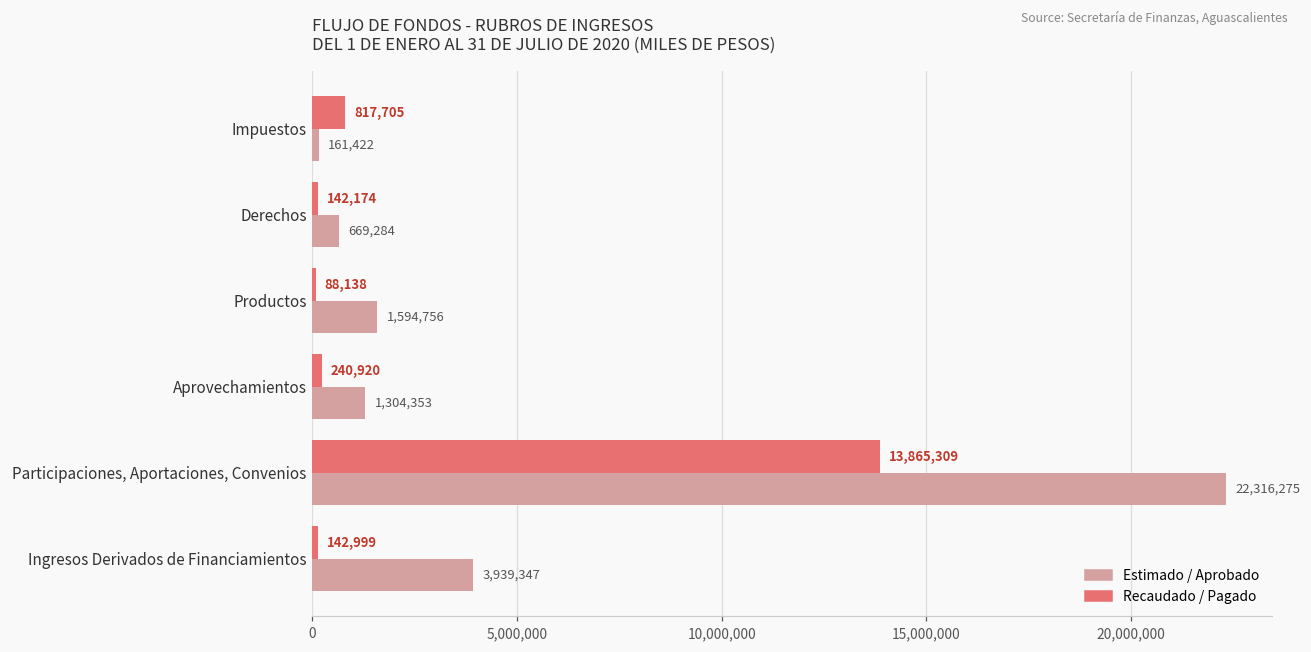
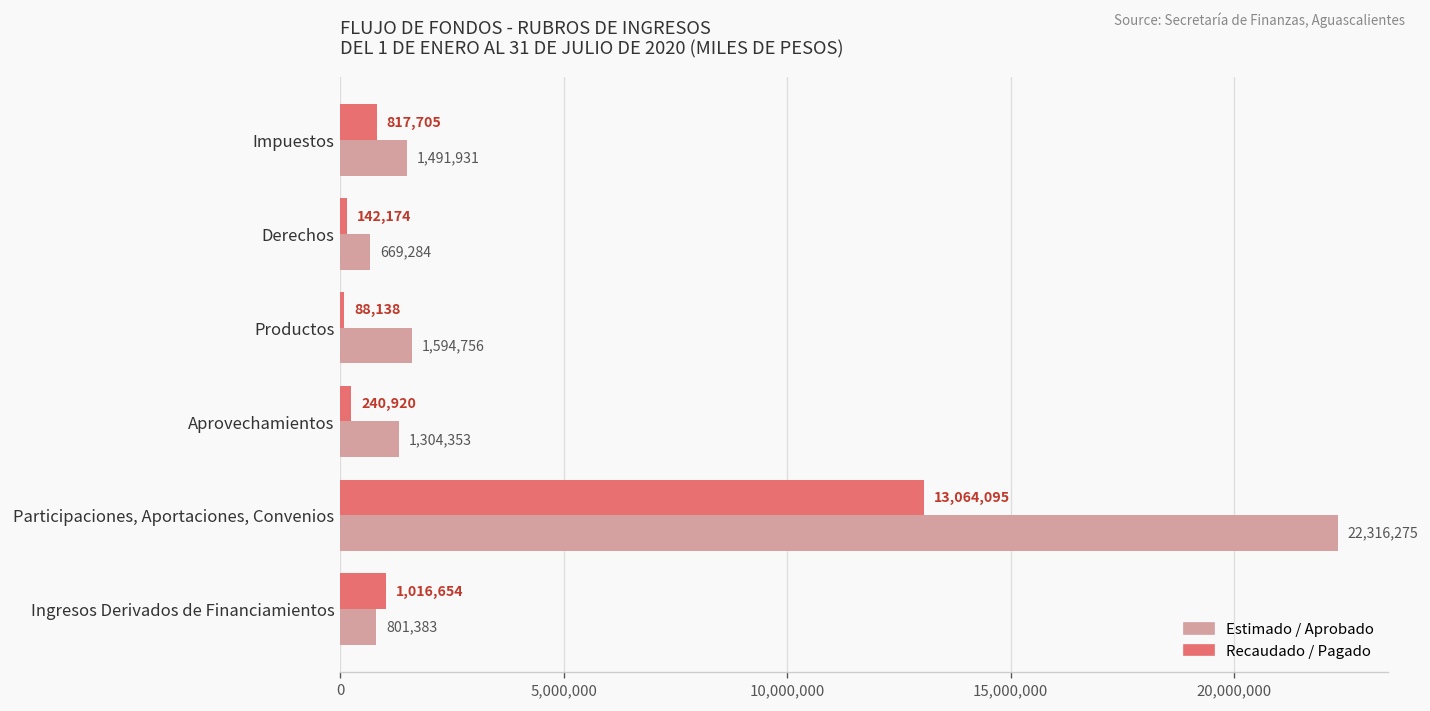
  {
    "Estimado / Aprobado": {
-     "Impuestos": "161,422",
+     "Impuestos": "1,491,931",
      "Derechos": "669,284",
      "Productos": "1,594,756",
      "Aprovechamientos": "1,304,353",
      "Participaciones, Aportaciones, Convenios": "22,316,275",
-     "Ingresos Derivados de Financiamientos": "3,939,347"
+     "Ingresos Derivados de Financiamientos": "801,383"
    },
    "Recaudado / Pagado": {
      "Impuestos": "817,705",
      "Derechos": "142,174",
      "Productos": "88,138",
      "Aprovechamientos": "240,920",
-     "Participaciones, Aportaciones, Convenios": "13,865,309",
-     "Ingresos Derivados de Financiamientos": "142,999"
+     "Participaciones, Aportaciones, Convenios": "13,064,095",
+     "Ingresos Derivados de Financiamientos": "1,016,654"
    }
  }
